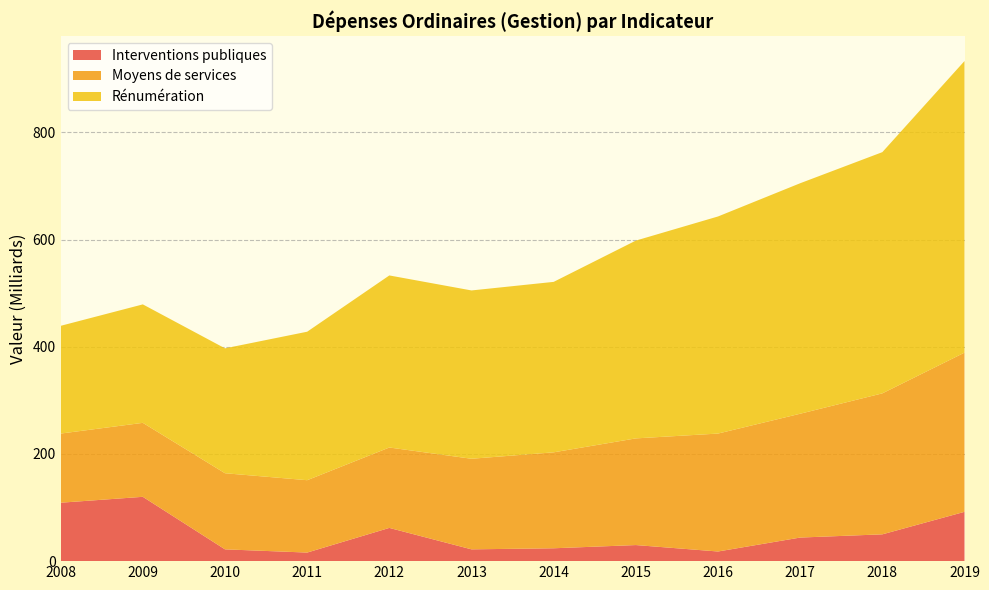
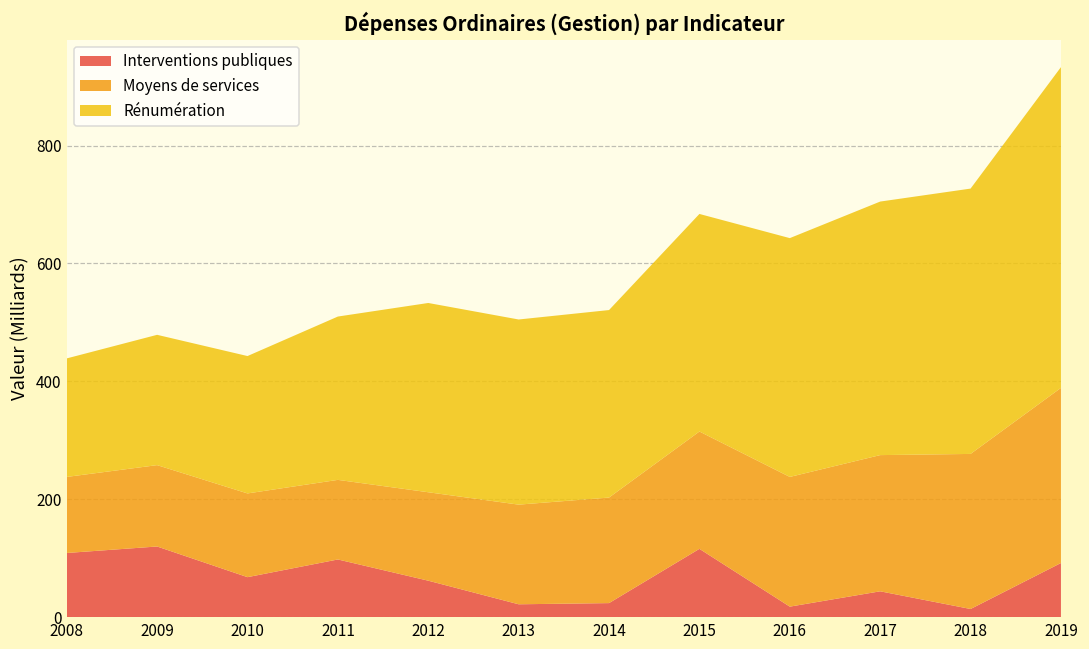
  {
    "Interventions publiques": {
      "2008": 110,
      "2009": 120,
-     "2010": 20,
-     "2011": 20,
+     "2010": 70,
+     "2011": 100,
      "2012": 60,
      "2013": 20,
      "2014": 20,
-     "2015": 30,
+     "2015": 120,
      "2016": 20,
      "2017": 40,
-     "2018": 50,
+     "2018": 10,
      "2019": 90
    }
  }
